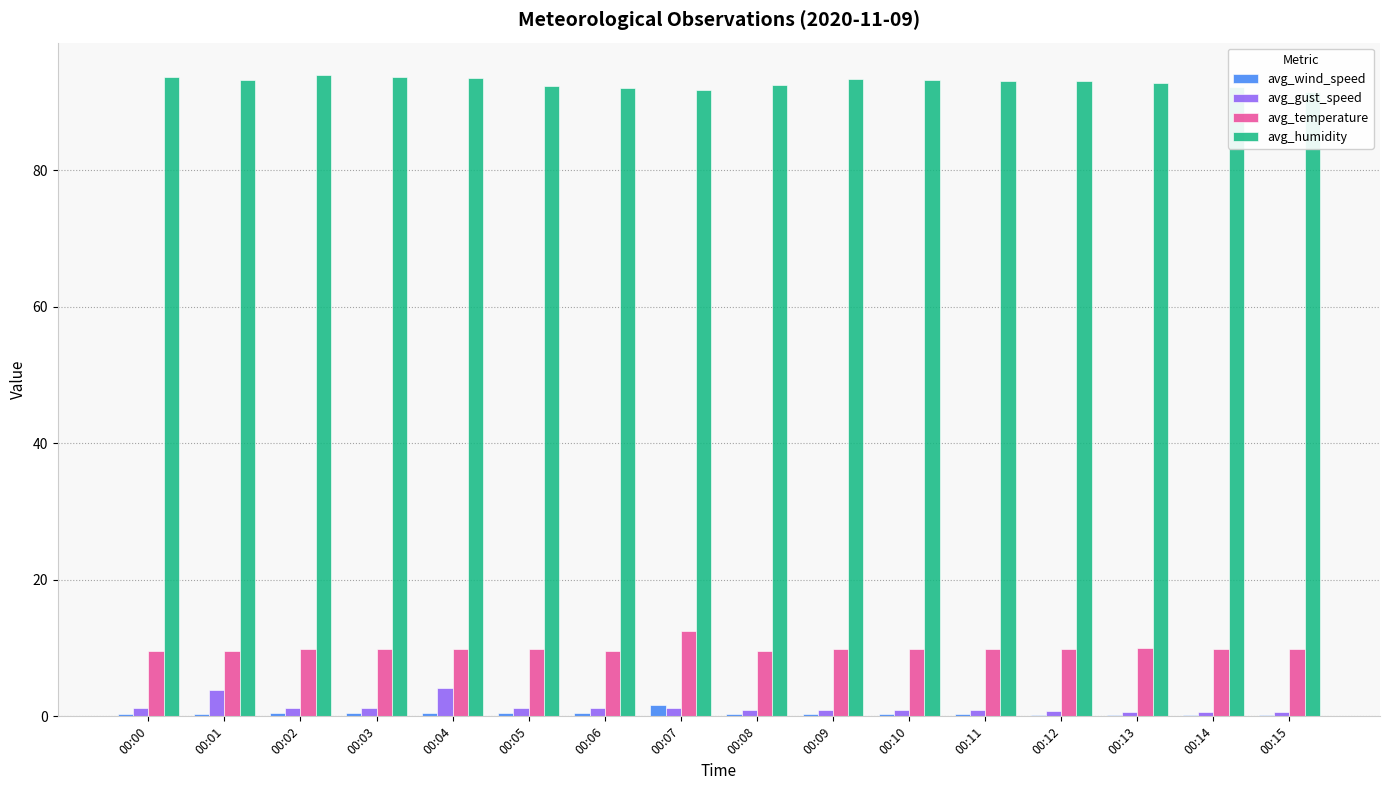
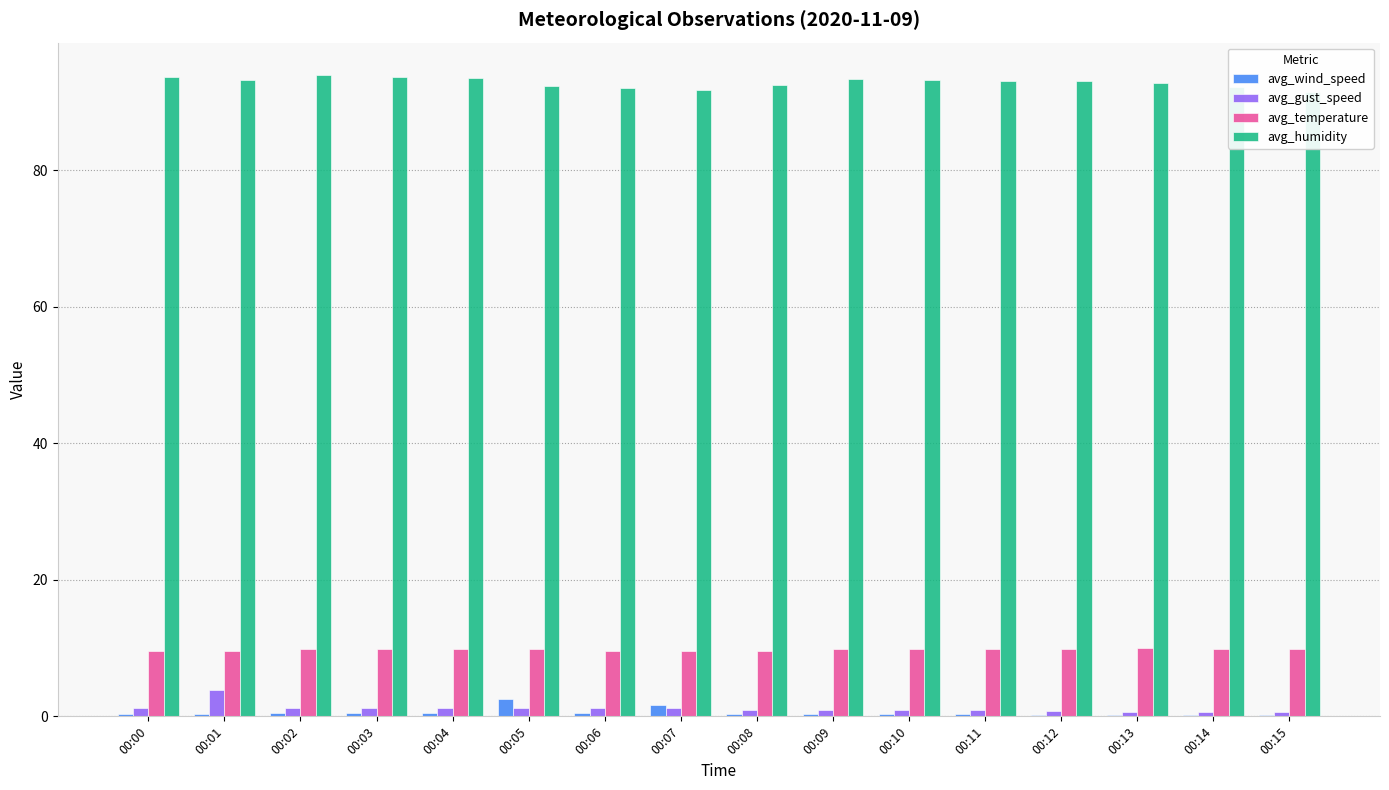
  {
    "avg_wind_speed": {
      "00:00": 0,
      "00:01": 0,
      "00:02": 1,
      "00:03": 1,
      "00:04": 1,
-     "00:05": 1,
+     "00:05": 3,
      "00:06": 1,
      "00:07": 2,
      "00:08": 0
    },
    "avg_gust_speed": {
      "00:00": 1,
      "00:01": 4,
      "00:02": 1,
      "00:03": 1,
-     "00:04": 4,
+     "00:04": 1,
      "00:05": 1,
      "00:06": 1,
      "00:07": 1,
      "00:08": 1,
      "00:09": 1,
      "00:10": 1,
      "00:11": 1,
      "00:12": 1,
      "00:13": 1,
      "00:14": 1,
      "00:15": 1
    },
    "avg_temperature": {
      "00:00": 10,
      "00:01": 10,
      "00:02": 10,
      "00:03": 10,
      "00:04": 10,
      "00:05": 10,
      "00:06": 10,
-     "00:07": 13,
+     "00:07": 10,
      "00:08": 10,
      "00:09": 10,
      "00:10": 10,
      "00:11": 10,
      "00:12": 10,
      "00:13": 10,
      "00:14": 10,
      "00:15": 10
    },
    "avg_humidity": {
      "00:00": 94,
      "00:01": 93,
      "00:02": 94,
      "00:03": 94,
      "00:04": 94,
      "00:05": 92,
      "00:06": 92,
      "00:07": 92,
      "00:08": 93,
      "00:09": 93,
      "00:10": 93,
      "00:11": 93,
      "00:12": 93,
      "00:13": 93
    }
  }
